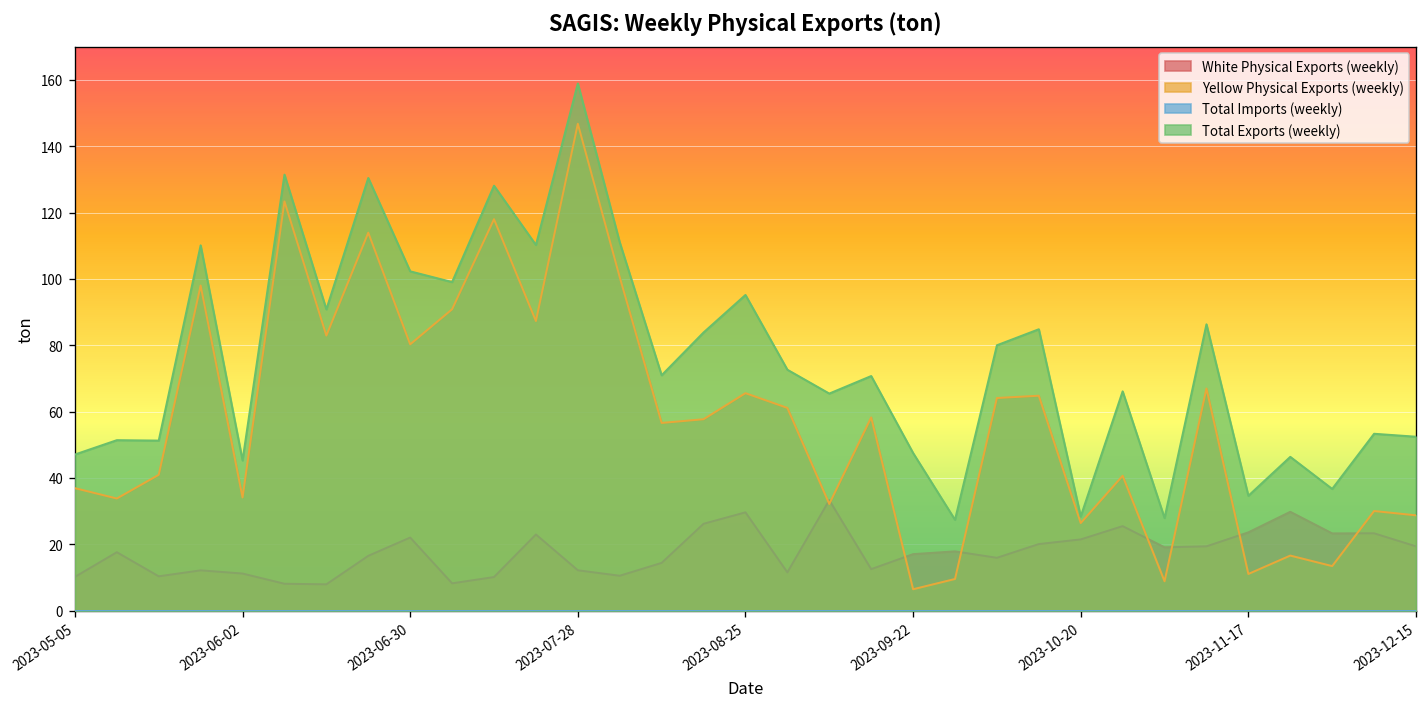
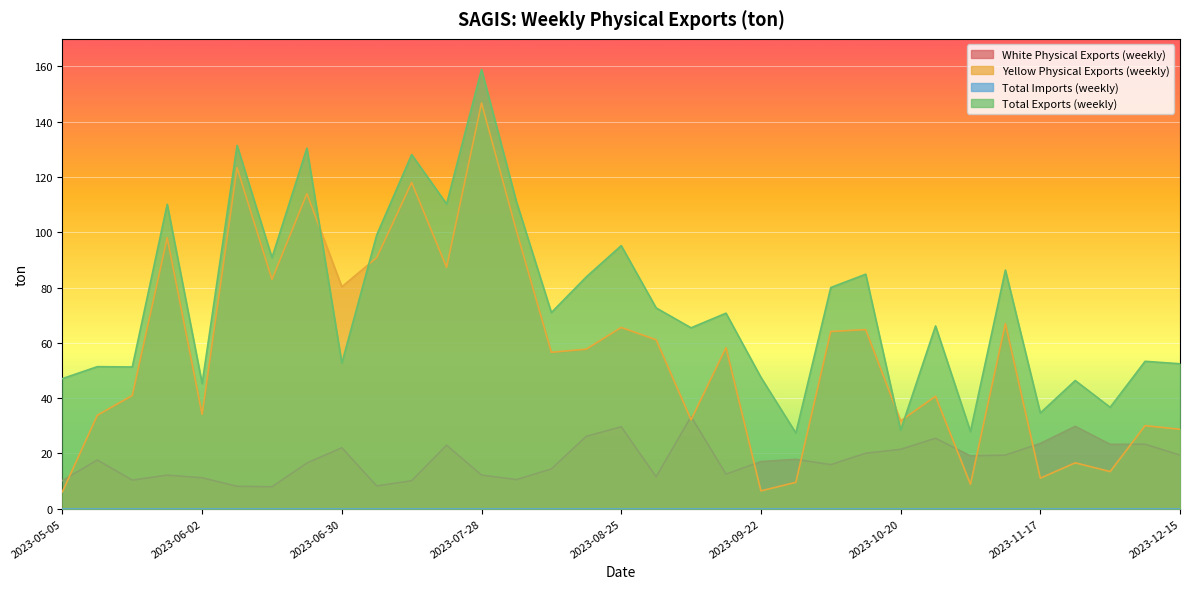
  {
    "White Physical Exports (weekly)": {
      "2023-05-05": 10,
      "2023-06-02": 11,
      "2023-06-30": 22,
      "2023-07-28": 12,
      "2023-08-25": 30,
      "2023-09-22": 17,
      "2023-10-20": 21,
      "2023-11-17": 24,
      "2023-12-15": 19
    },
    "Yellow Physical Exports (weekly)": {
-     "2023-05-05": 37,
+     "2023-05-05": 6,
      "2023-06-02": 34,
      "2023-06-30": 80,
      "2023-07-28": 147,
      "2023-08-25": 66,
      "2023-09-22": 6,
-     "2023-10-20": 26,
+     "2023-10-20": 32,
      "2023-11-17": 11,
      "2023-12-15": 29
    },
    "Total Imports (weekly)": {
      "2023-05-05": 0,
      "2023-06-02": 0,
      "2023-06-30": 0,
      "2023-07-28": 0,
      "2023-08-25": 0,
      "2023-09-22": 0,
      "2023-10-20": 0,
      "2023-11-17": 0,
      "2023-12-15": 0
    },
    "Total Exports (weekly)": {
      "2023-05-05": 47,
      "2023-06-02": 45,
-     "2023-06-30": 102,
+     "2023-06-30": 53,
      "2023-07-28": 159,
      "2023-08-25": 95,
      "2023-09-22": 48,
      "2023-10-20": 28,
      "2023-11-17": 35,
      "2023-12-15": 52
    }
  }
